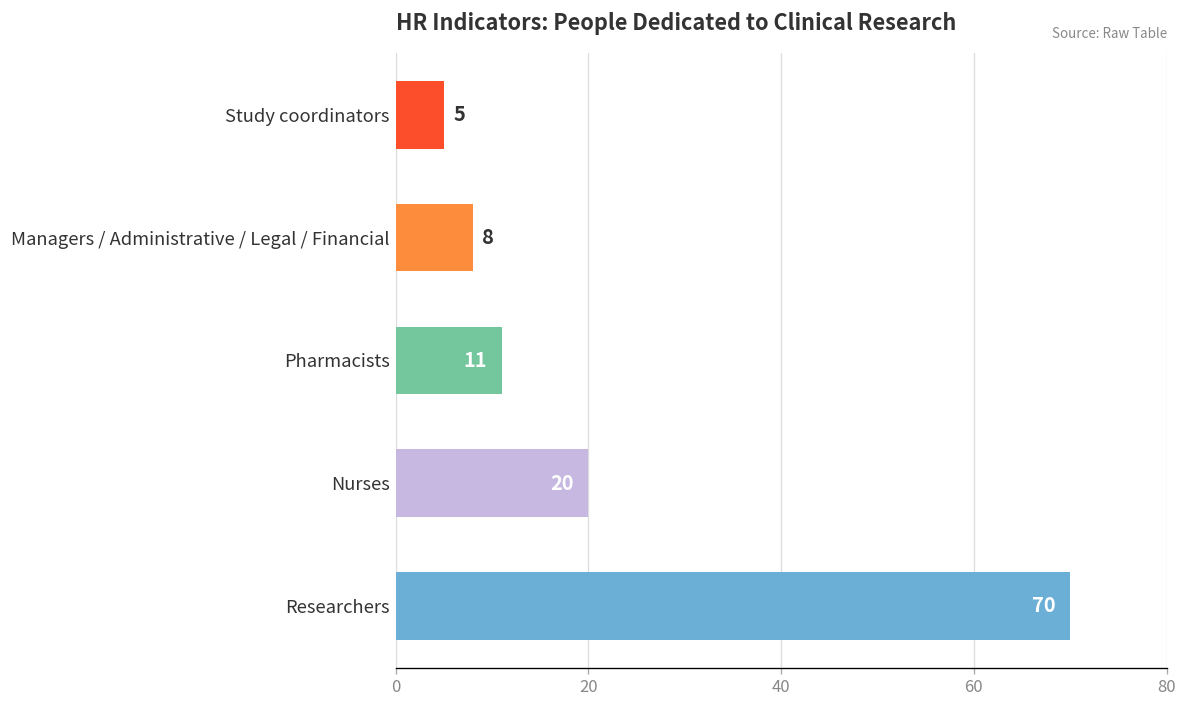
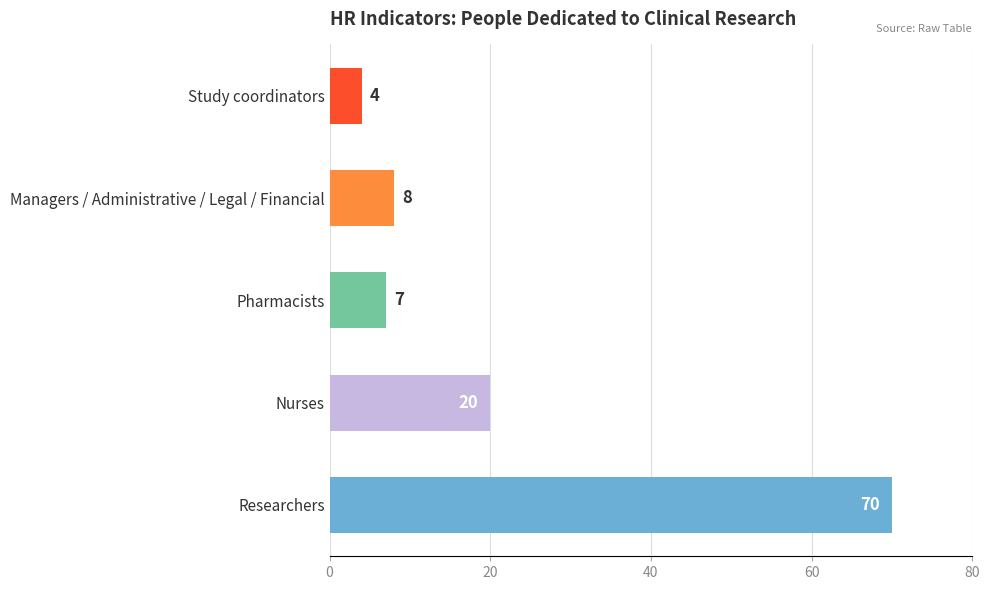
  {
-   "Study coordinators": 5,
+   "Study coordinators": 4,
    "Managers / Administrative / Legal / Financial": 8,
-   "Pharmacists": 11,
+   "Pharmacists": 7,
    "Nurses": 20,
    "Researchers": 70
  }
